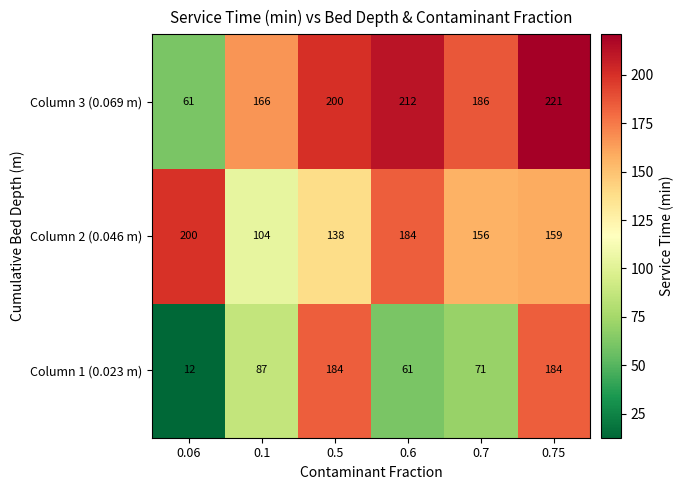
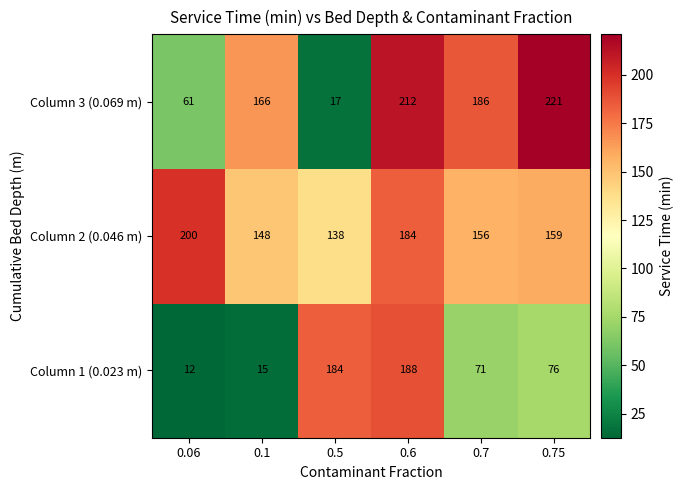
  {
    "Column 3 (0.069 m)": {
      "0.06": 61,
      "0.1": 166,
-     "0.5": 200,
+     "0.5": 17,
      "0.6": 212,
      "0.7": 186,
      "0.75": 221
    },
    "Column 2 (0.046 m)": {
      "0.06": 200,
-     "0.1": 104,
+     "0.1": 148,
      "0.5": 138,
      "0.6": 184,
      "0.7": 156,
      "0.75": 159
    },
    "Column 1 (0.023 m)": {
      "0.06": 12,
-     "0.1": 87,
+     "0.1": 15,
      "0.5": 184,
-     "0.6": 61,
+     "0.6": 188,
      "0.7": 71,
-     "0.75": 184
+     "0.75": 76
    }
  }
